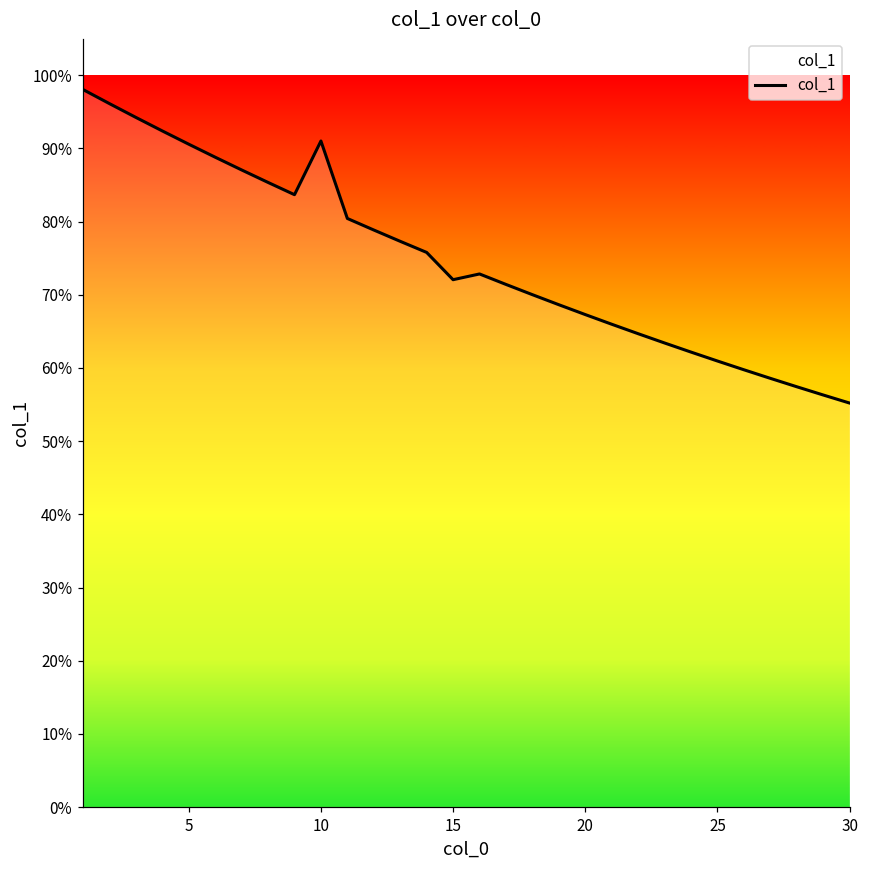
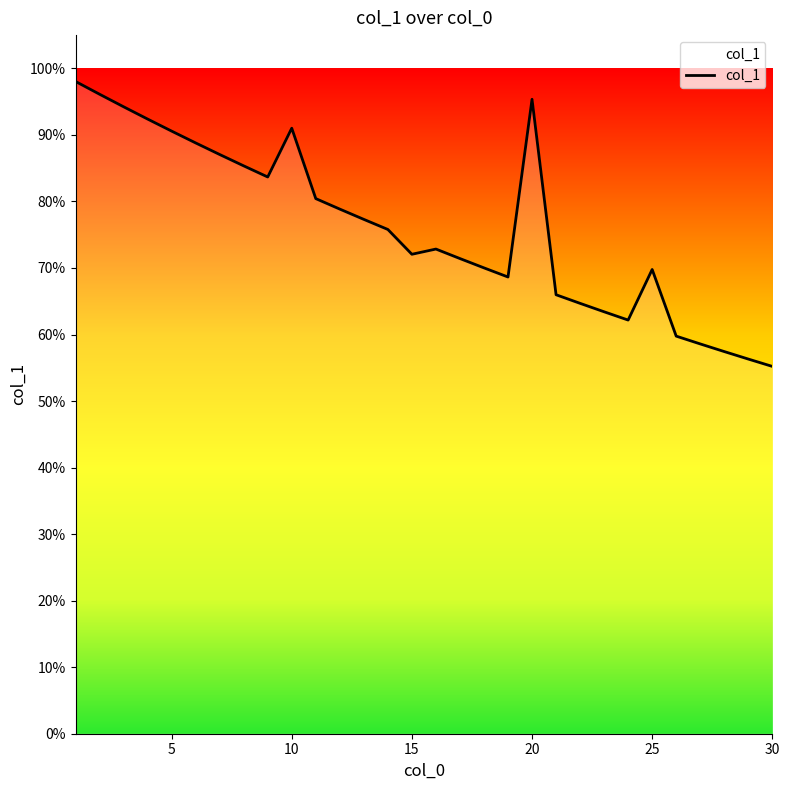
  {
    "5": "91%",
    "10": "91%",
    "15": "72%",
-   "20": "67%",
-   "25": "61%",
+   "20": "95%",
+   "25": "70%",
    "30": "55%"
  }
